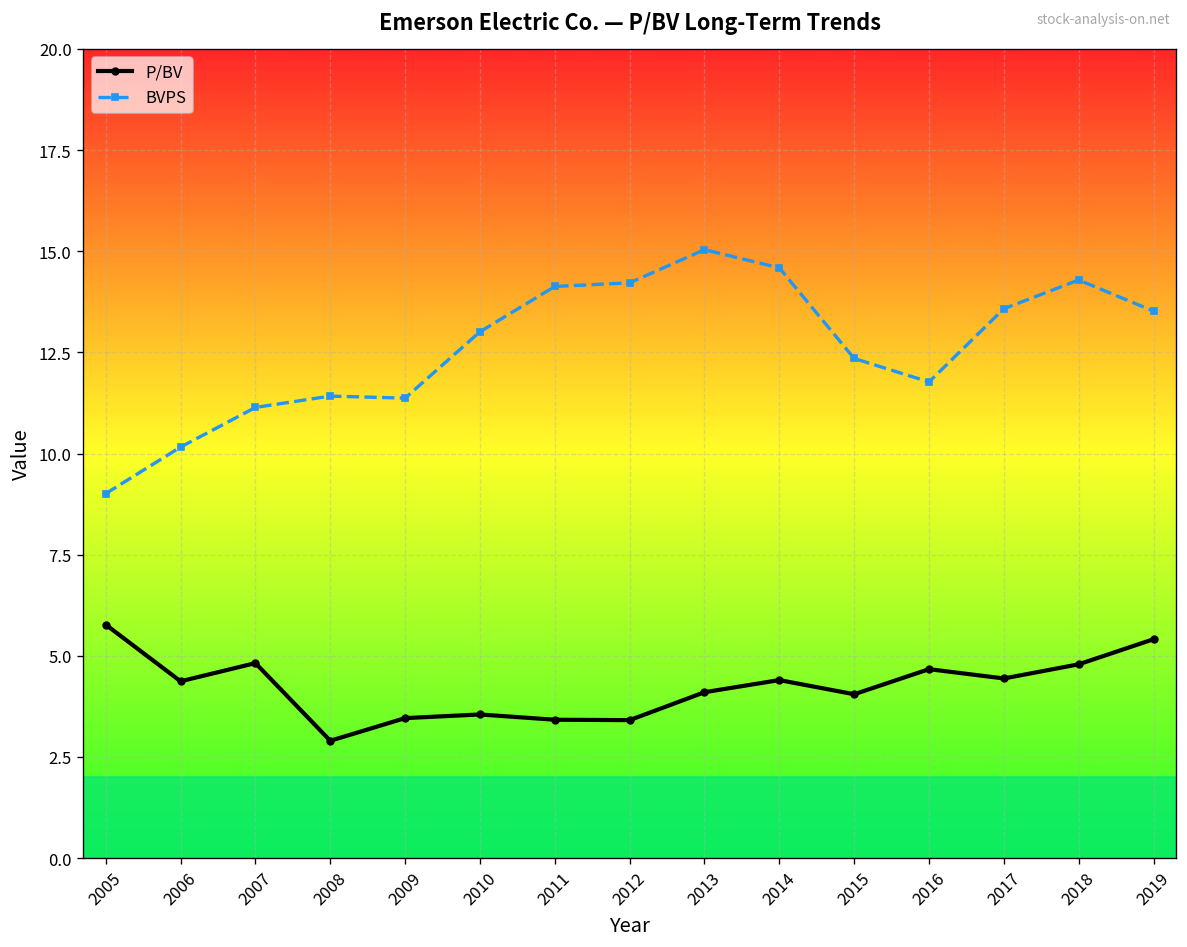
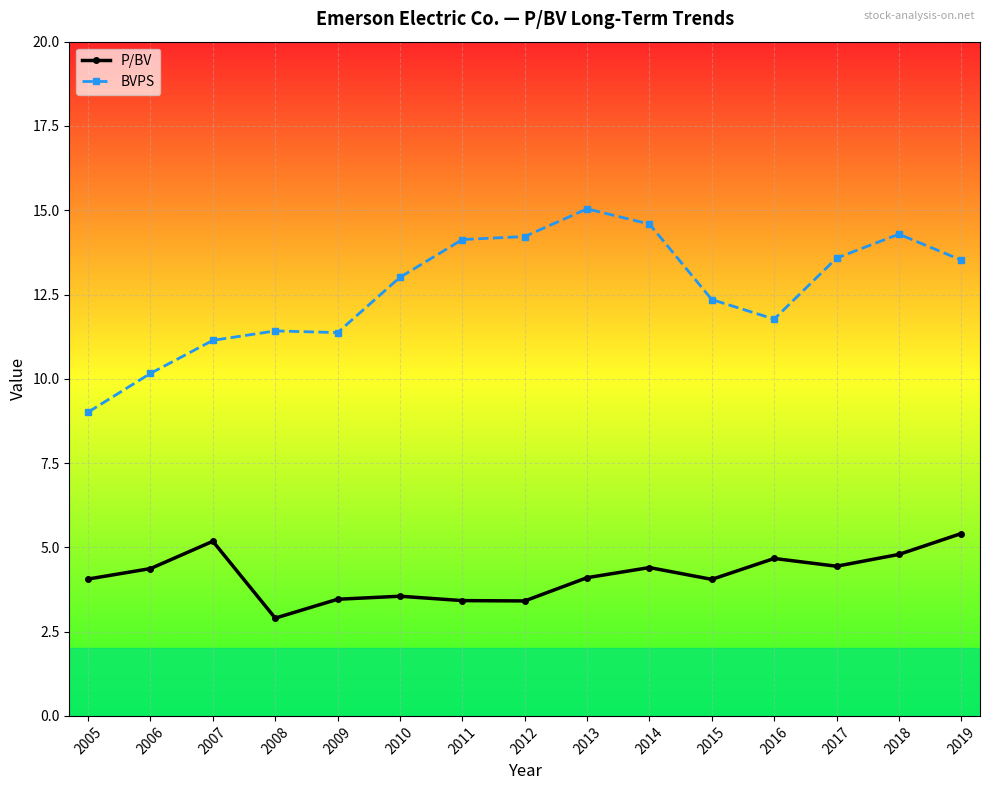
  {
    "P/BV": {
-     "2005": 5.8,
+     "2005": 4.1,
      "2006": 4.4,
-     "2007": 4.8,
+     "2007": 5.2,
      "2008": 2.9,
      "2009": 3.5,
      "2010": 3.6,
      "2011": 3.4,
      "2012": 3.4,
      "2013": 4.1,
      "2014": 4.4,
      "2015": 4.1,
      "2016": 4.7,
      "2017": 4.4,
      "2018": 4.8,
      "2019": 5.4
    },
    "BVPS": {
      "2005": 9.0,
      "2006": 10.2,
      "2007": 11.1,
      "2008": 11.4,
      "2009": 11.4,
      "2010": 13.0,
      "2011": 14.1,
      "2012": 14.2,
      "2013": 15.0,
      "2014": 14.6,
      "2015": 12.4,
      "2016": 11.8,
      "2017": 13.6,
      "2018": 14.3,
      "2019": 13.5
    }
  }
